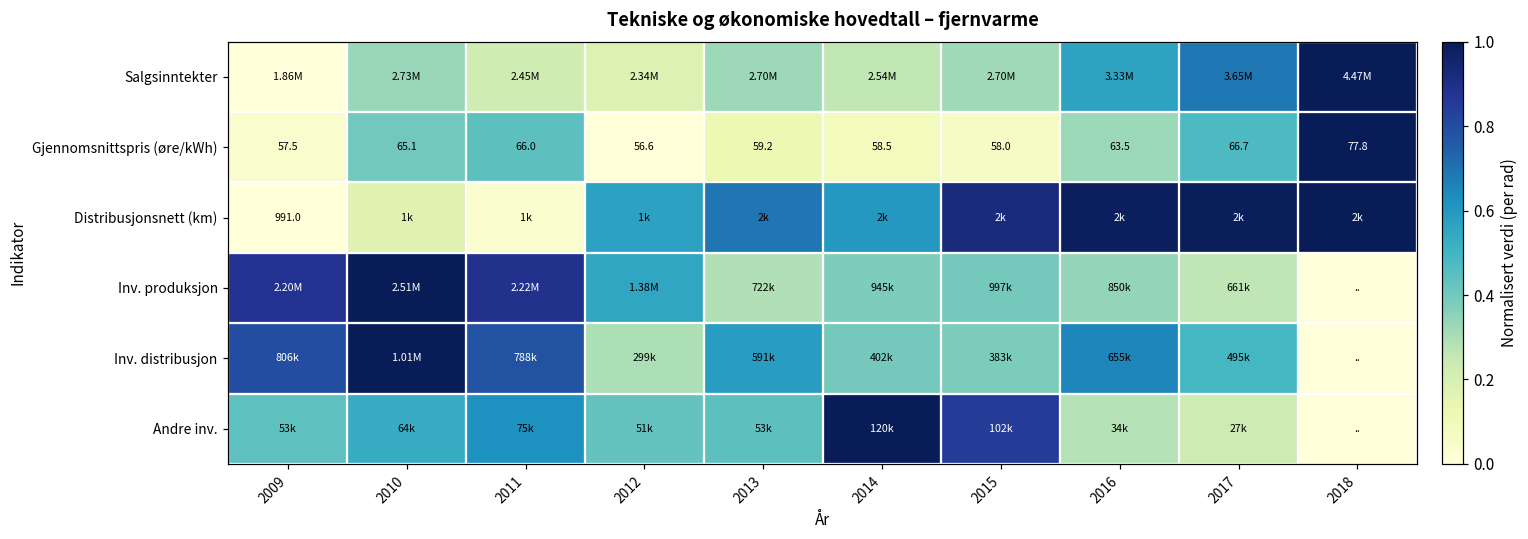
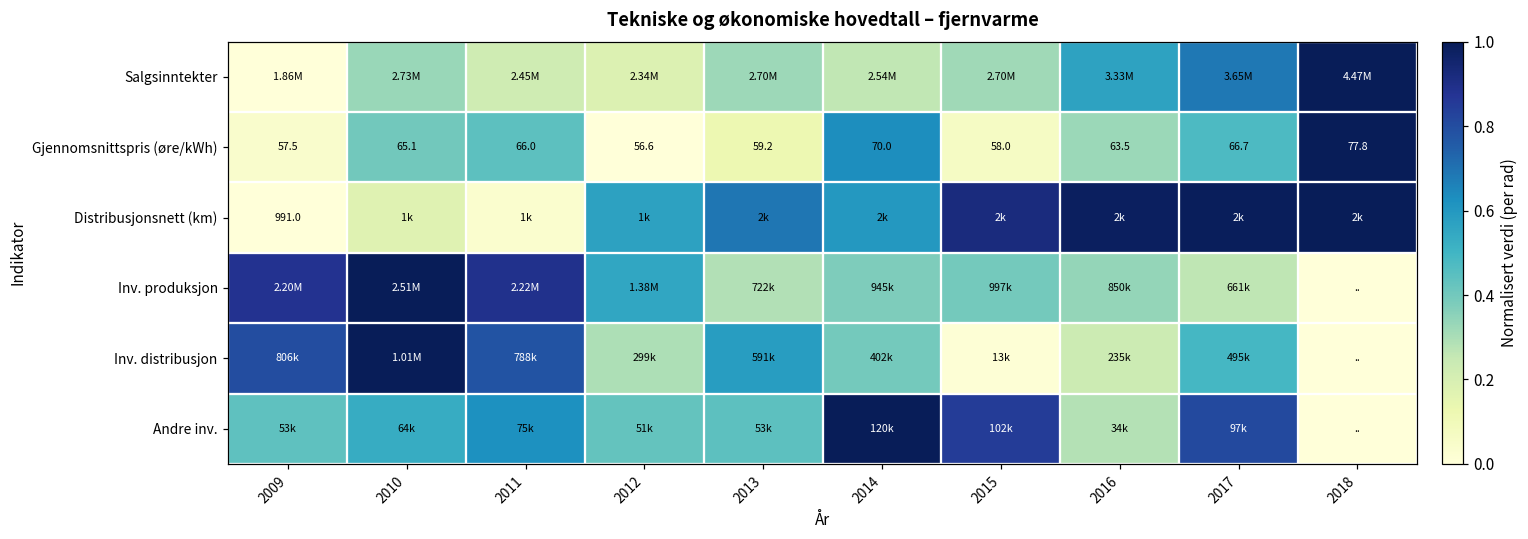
  {
    "Salgsinntekter": {
      "2009": "1.86M",
      "2010": "2.73M",
      "2011": "2.45M",
      "2012": "2.34M",
      "2013": "2.70M",
      "2014": "2.54M",
      "2015": "2.70M",
      "2016": "3.33M",
      "2017": "3.65M",
      "2018": "4.47M"
    },
    "Gjennomsnittspris (øre/kWh)": {
      "2009": "57.5",
      "2010": "65.1",
      "2011": "66.0",
      "2012": "56.6",
      "2013": "59.2",
-     "2014": "58.5",
+     "2014": "70.0",
      "2015": "58.0",
      "2016": "63.5",
      "2017": "66.7",
      "2018": "77.8"
    },
    "Distribusjonsnett (km)": {
      "2009": "991.0",
      "2010": "1k",
      "2011": "1k",
      "2012": "1k",
      "2013": "2k",
      "2014": "2k",
      "2015": "2k",
      "2016": "2k",
      "2017": "2k",
      "2018": "2k"
    },
    "Inv. produksjon": {
      "2009": "2.20M",
      "2010": "2.51M",
      "2011": "2.22M",
      "2012": "1.38M",
      "2013": "722k",
      "2014": "945k",
      "2015": "997k",
      "2016": "850k",
      "2017": "661k"
    },
    "Inv. distribusjon": {
      "2009": "806k",
      "2010": "1.01M",
      "2011": "788k",
      "2012": "299k",
      "2013": "591k",
      "2014": "402k",
-     "2015": "383k",
-     "2016": "655k",
+     "2015": "13k",
+     "2016": "235k",
      "2017": "495k"
    },
    "Andre inv.": {
      "2009": "53k",
      "2010": "64k",
      "2011": "75k",
      "2012": "51k",
      "2013": "53k",
      "2014": "120k",
      "2015": "102k",
      "2016": "34k",
-     "2017": "27k"
+     "2017": "97k"
    }
  }
